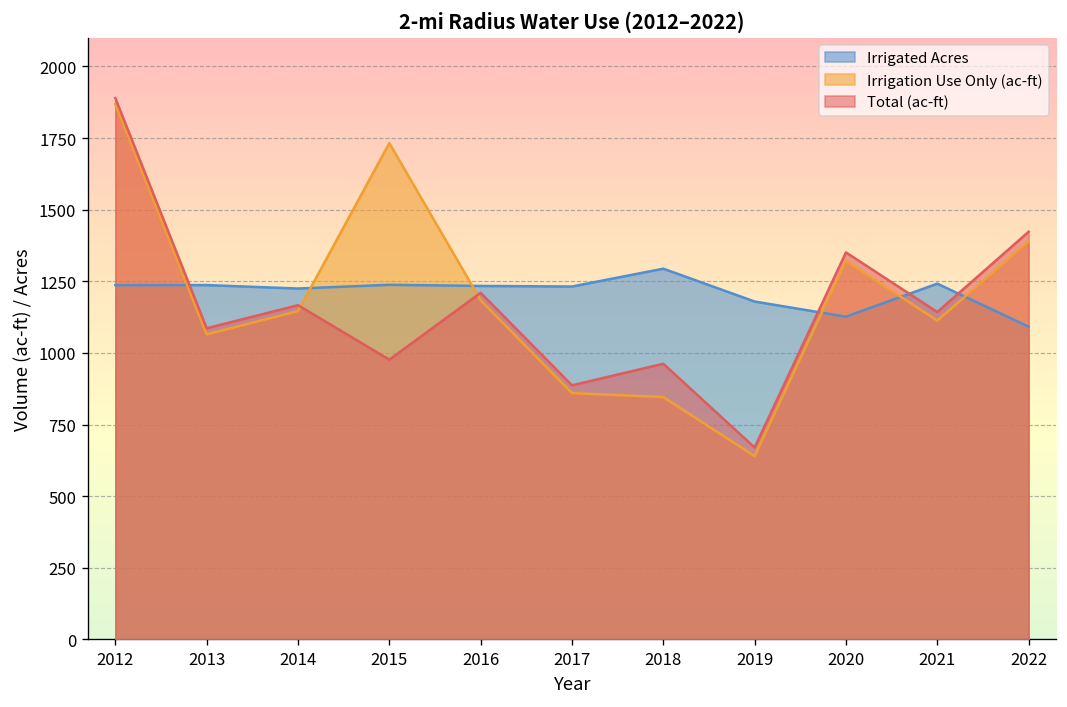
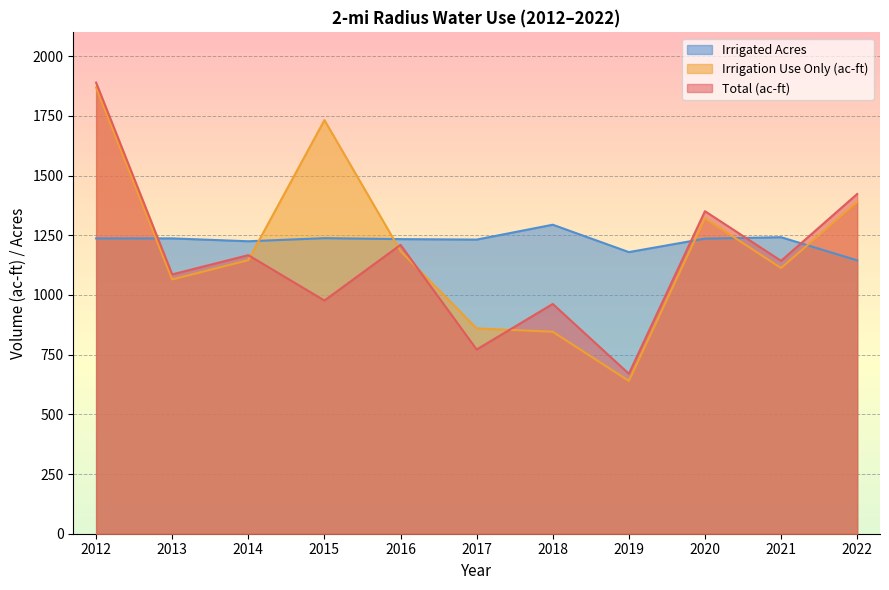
  {
    "Irrigated Acres": {
      "2012": 1240,
      "2013": 1240,
      "2014": 1230,
      "2015": 1240,
      "2016": 1230,
      "2017": 1230,
      "2018": 1290,
      "2019": 1180,
-     "2020": 1130,
+     "2020": 1240,
      "2021": 1240,
-     "2022": 1090
+     "2022": 1150
    },
    "Irrigation Use Only (ac-ft)": {
      "2012": 1870,
      "2013": 1070,
      "2014": 1150,
      "2015": 1730,
      "2016": 1180,
      "2017": 860,
      "2018": 850,
      "2019": 640,
      "2020": 1320,
      "2021": 1110,
      "2022": 1390
    },
    "Total (ac-ft)": {
      "2012": 1890,
      "2013": 1090,
      "2014": 1170,
      "2015": 980,
      "2016": 1210,
-     "2017": 890,
+     "2017": 770,
      "2018": 960,
      "2019": 670,
      "2020": 1350,
      "2021": 1140,
      "2022": 1420
    }
  }
